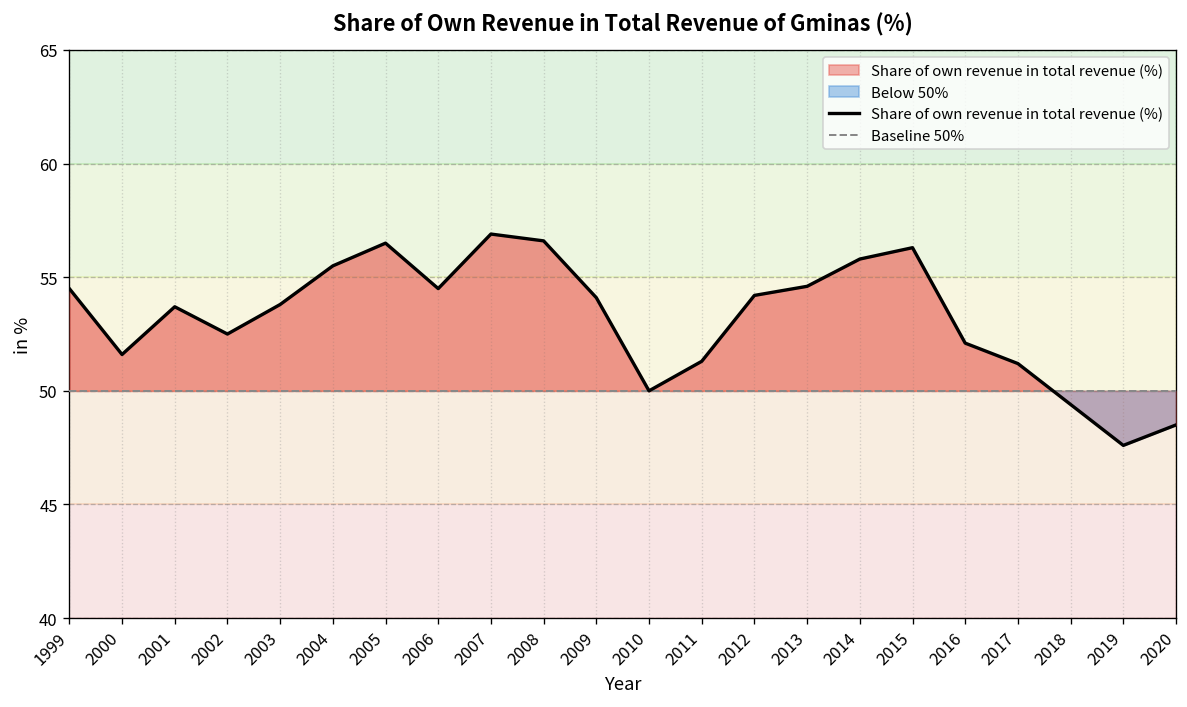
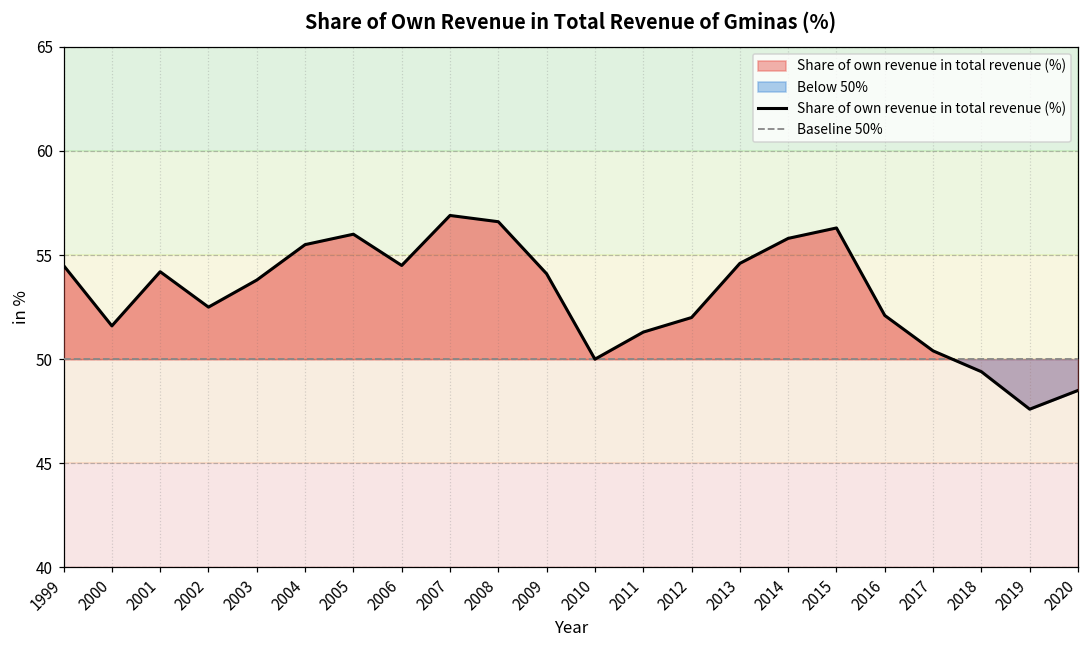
  {
    "Share of own revenue in total revenue (%)": {
-     "2001": 53.7,
-     "2005": 56.5,
-     "2012": 54.2,
-     "2017": 51.2,
+     "2001": 54.2,
+     "2005": 56.0,
+     "2012": 52.0,
+     "2017": 50.4,
      "2018": 49.4,
      "2019": 47.6,
      "2020": 48.5
    },
    "Baseline 50%": {
      "1999": 50.0,
      "2000": 50.0,
      "2001": 50.0,
      "2002": 50.0,
      "2003": 50.0,
      "2004": 50.0,
      "2005": 50.0,
      "2006": 50.0,
      "2007": 50.0,
      "2008": 50.0,
      "2009": 50.0,
      "2011": 50.0,
      "2012": 50.0,
      "2013": 50.0,
      "2014": 50.0,
      "2015": 50.0,
      "2016": 50.0,
      "2017": 50.0
    }
  }
